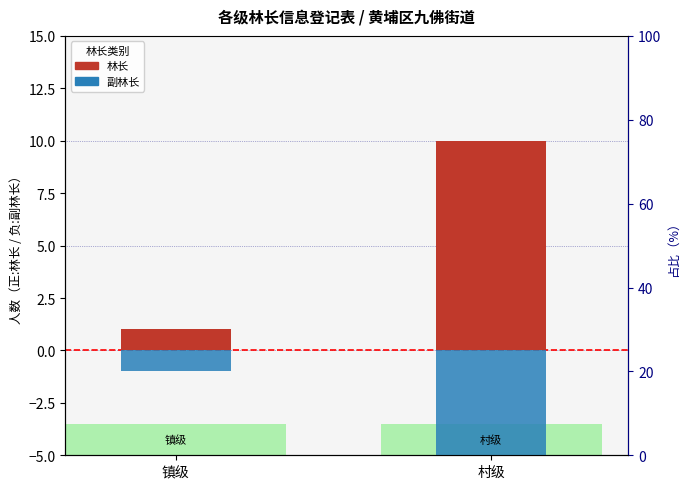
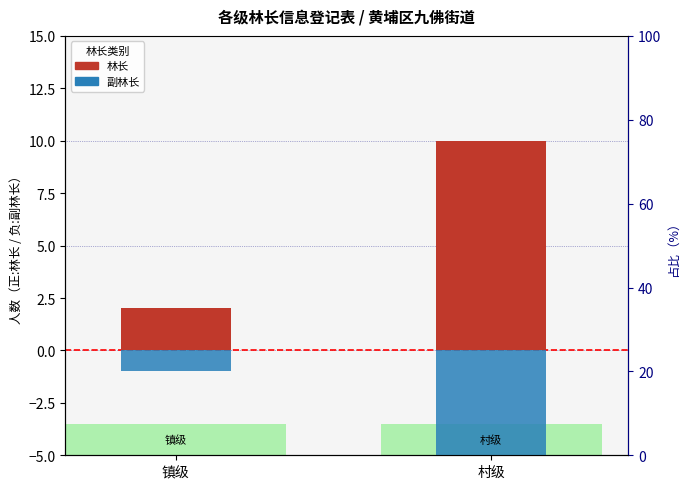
  {
    "林长": {
-     "镇级": 1,
+     "镇级": 2,
      "村级": 10
    },
    "副林长": {
      "镇级": -1
    }
  }
